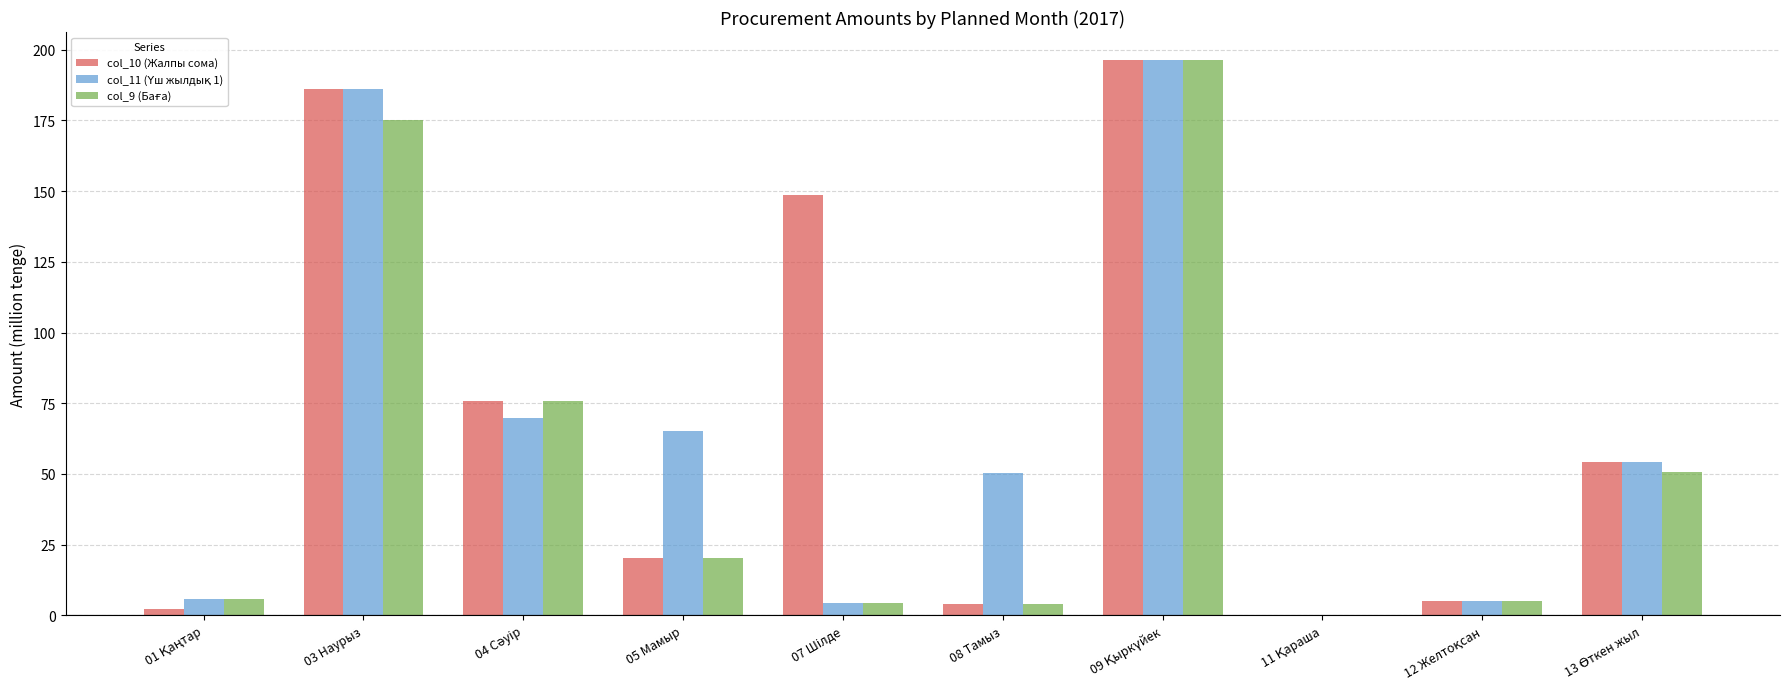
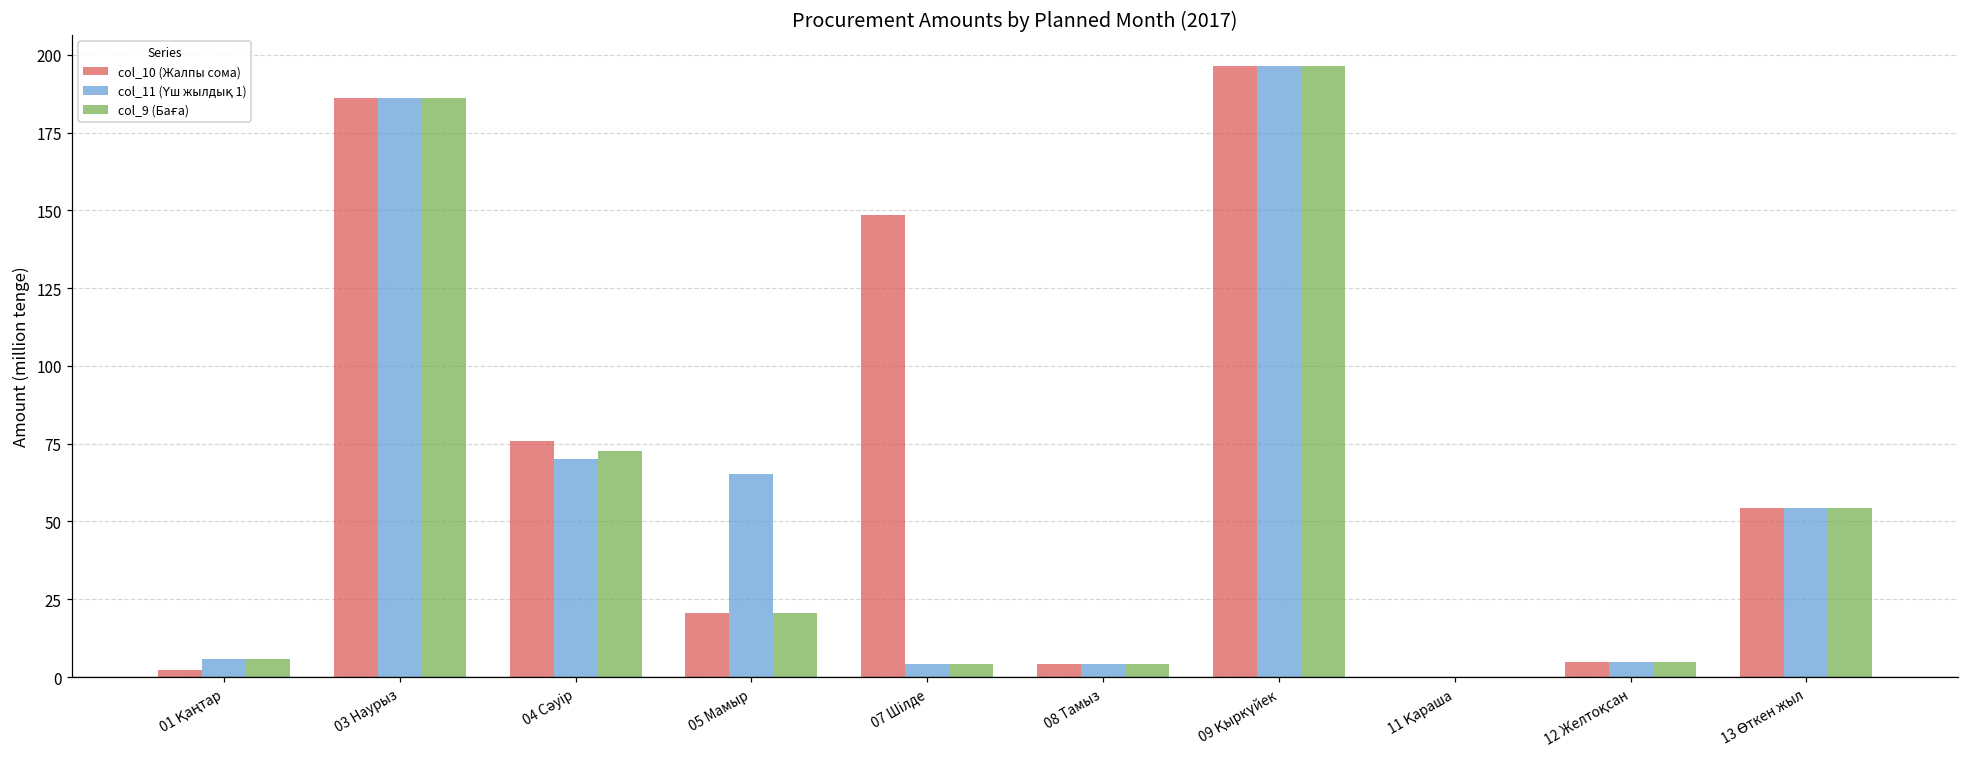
  {
    "col_10 (Жалпы сома)": {
      "01 Қаңтар": 2,
      "03 Наурыз": 186,
      "04 Сәуір": 76,
      "05 Мамыр": 20,
      "07 Шілде": 149,
      "08 Тамыз": 4,
      "09 Қыркүйек": 196,
      "12 Желтоқсан": 5,
      "13 Өткен жыл": 54
    },
    "col_11 (Үш жылдық 1)": {
      "01 Қаңтар": 6,
      "03 Наурыз": 186,
      "04 Сәуір": 70,
      "05 Мамыр": 65,
      "07 Шілде": 4,
-     "08 Тамыз": 51,
+     "08 Тамыз": 4,
      "09 Қыркүйек": 196,
      "12 Желтоқсан": 5,
      "13 Өткен жыл": 54
    },
    "col_9 (Баға)": {
      "01 Қаңтар": 6,
-     "03 Наурыз": 175,
-     "04 Сәуір": 76,
+     "03 Наурыз": 186,
+     "04 Сәуір": 73,
      "05 Мамыр": 20,
      "07 Шілде": 4,
      "08 Тамыз": 4,
      "09 Қыркүйек": 196,
      "12 Желтоқсан": 5,
-     "13 Өткен жыл": 51
+     "13 Өткен жыл": 54
    }
  }
